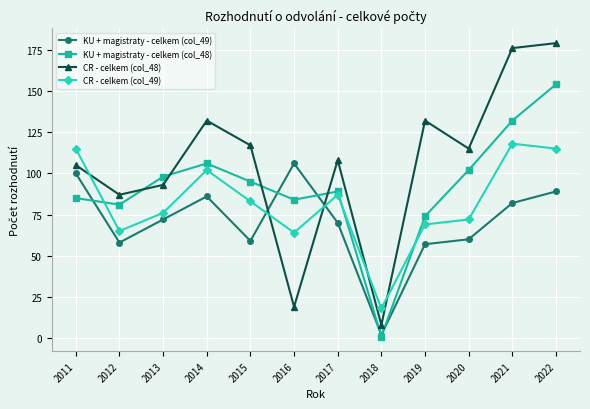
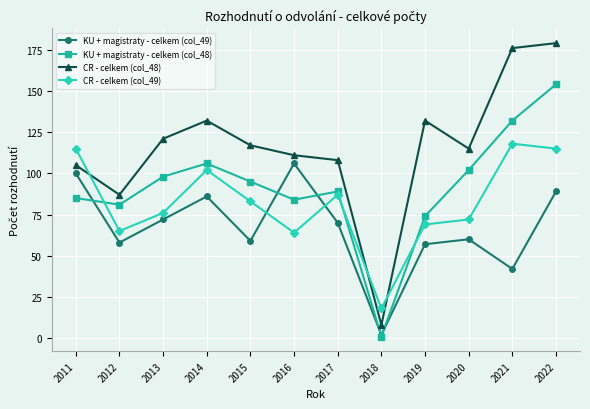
  {
    "KU + magistraty - celkem (col_49)": {
      "2011": 100,
      "2012": 58,
      "2013": 72,
      "2014": 86,
      "2015": 59,
      "2016": 106,
      "2017": 70,
      "2019": 57,
      "2020": 60,
-     "2021": 82,
+     "2021": 42,
      "2022": 89
    },
    "CR - celkem (col_48)": {
      "2011": 105,
      "2012": 87,
-     "2013": 93,
+     "2013": 121,
      "2014": 132,
      "2015": 117,
-     "2016": 19,
+     "2016": 111,
      "2017": 108,
      "2018": 8,
      "2019": 132,
      "2020": 115,
      "2021": 176,
      "2022": 179
    }
  }
